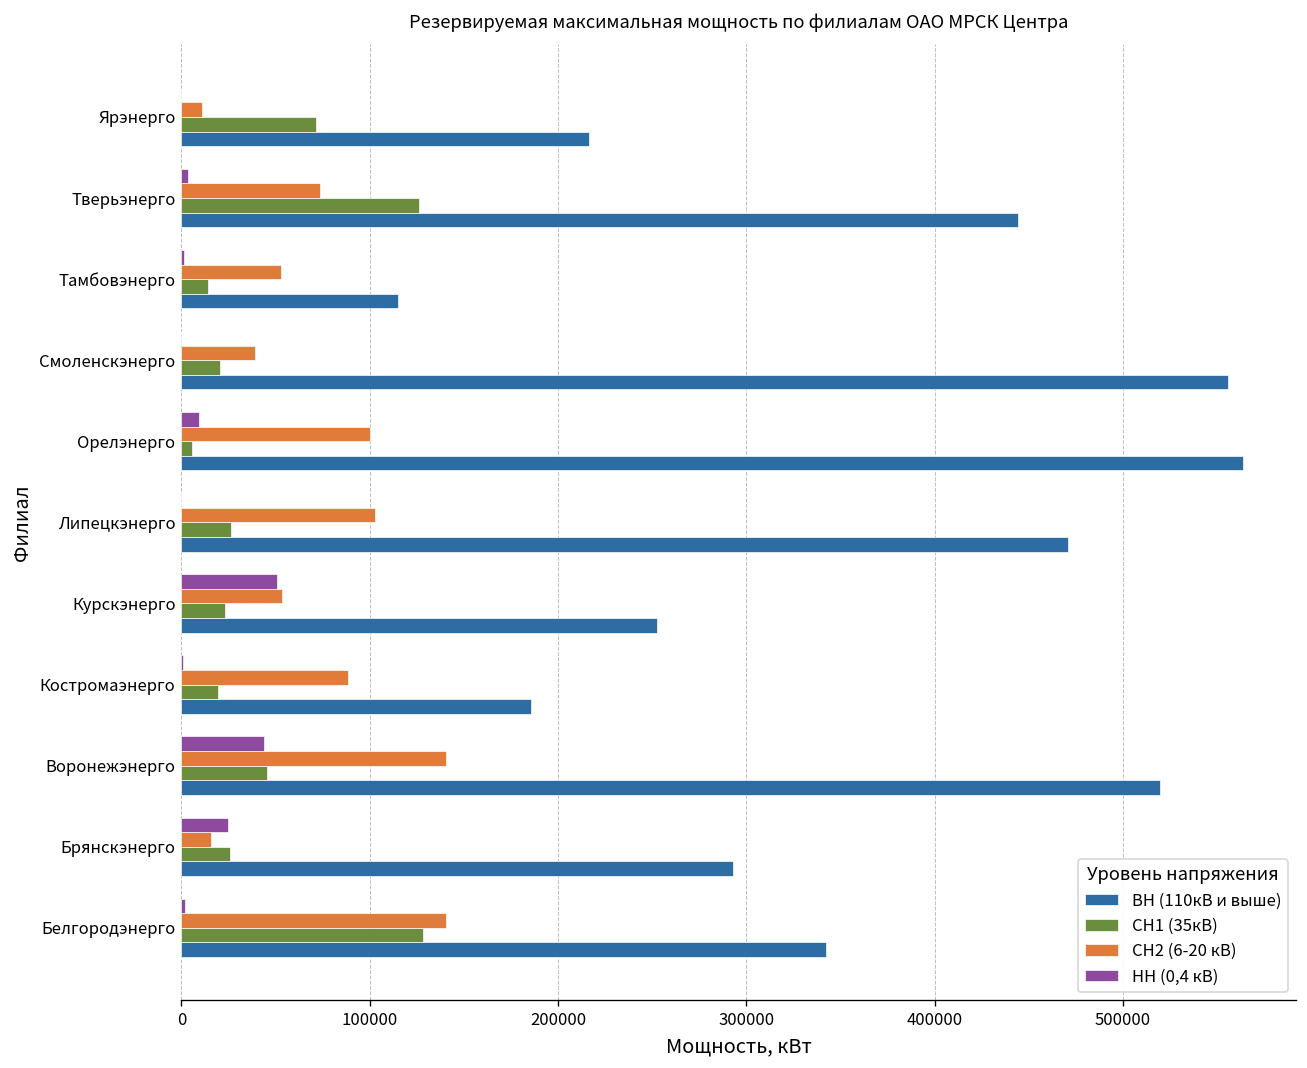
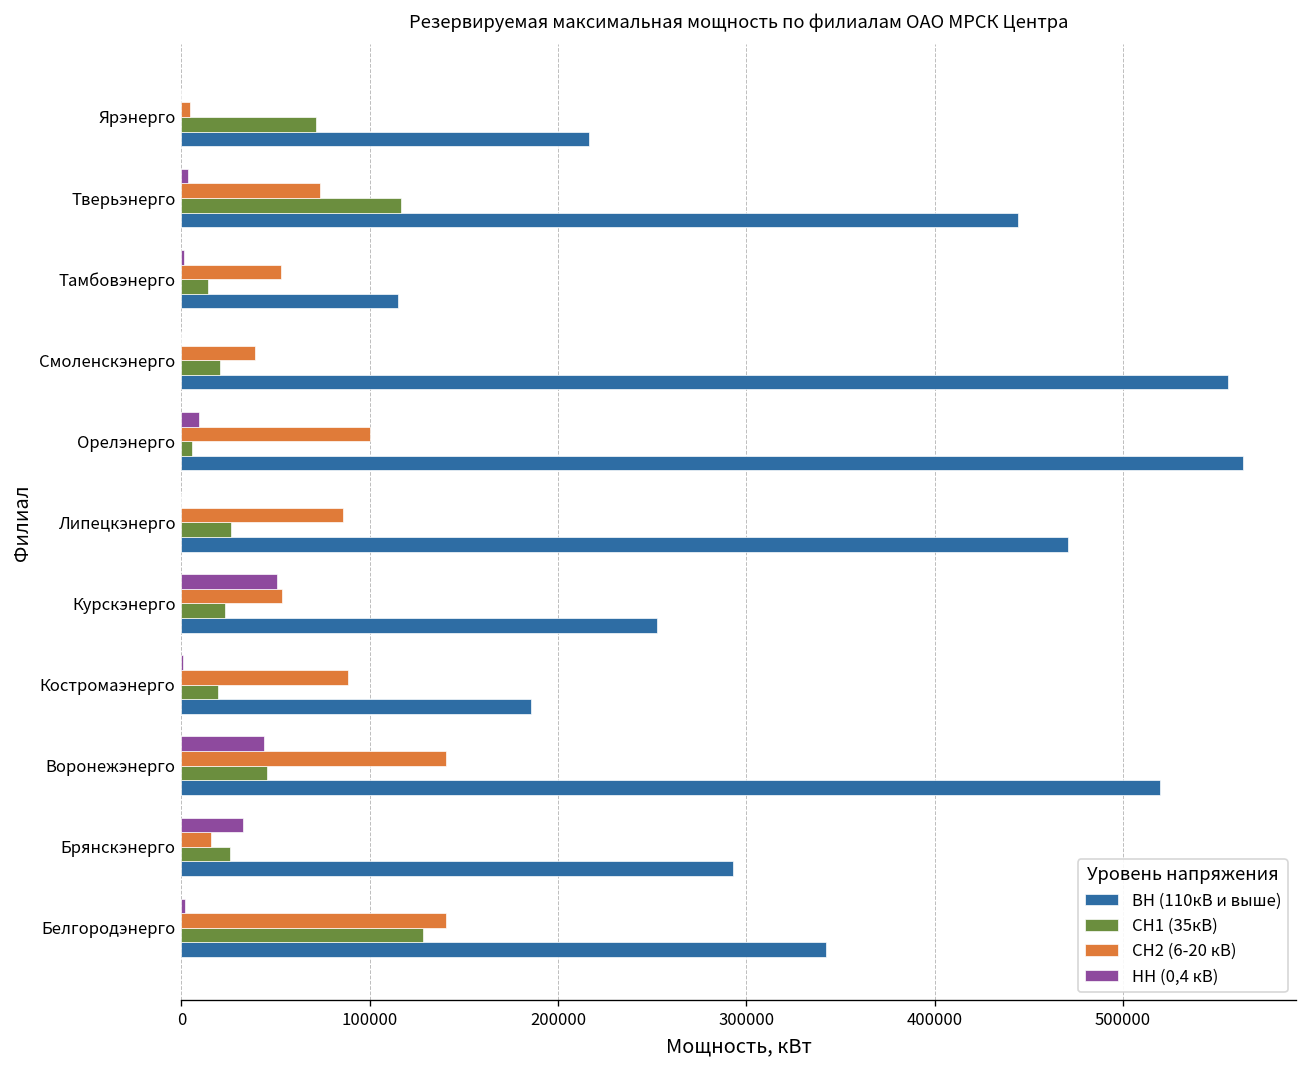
  {
    "ВН (110кВ и выше)": {
      "Ярэнерго": 217000,
      "Тверьэнерго": 444000,
      "Тамбовэнерго": 115000,
      "Смоленскэнерго": 556000,
      "Орелэнерго": 564000,
      "Липецкэнерго": 471000,
      "Курскэнерго": 252000,
      "Костромаэнерго": 185000,
      "Воронежэнерго": 520000,
      "Брянскэнерго": 293000,
      "Белгородэнерго": 342000
    },
    "СН1 (35кВ)": {
      "Ярэнерго": 72000,
-     "Тверьэнерго": 126000,
+     "Тверьэнерго": 117000,
      "Тамбовэнерго": 14000,
      "Смоленскэнерго": 20000,
      "Орелэнерго": 6000,
      "Липецкэнерго": 26000,
      "Курскэнерго": 23000,
      "Костромаэнерго": 20000,
      "Воронежэнерго": 45000,
      "Брянскэнерго": 26000,
      "Белгородэнерго": 128000
    },
    "СН2 (6-20 кВ)": {
-     "Ярэнерго": 11000,
+     "Ярэнерго": 5000,
      "Тверьэнерго": 73000,
      "Тамбовэнерго": 53000,
      "Смоленскэнерго": 39000,
      "Орелэнерго": 100000,
-     "Липецкэнерго": 103000,
+     "Липецкэнерго": 86000,
      "Курскэнерго": 54000,
      "Костромаэнерго": 89000,
      "Воронежэнерго": 140000,
      "Брянскэнерго": 16000,
      "Белгородэнерго": 140000
    },
    "НН (0,4 кВ)": {
      "Ярэнерго": 0,
      "Тверьэнерго": 3000,
      "Смоленскэнерго": 0,
      "Орелэнерго": 9000,
      "Липецкэнерго": 0,
      "Курскэнерго": 51000,
      "Воронежэнерго": 44000,
-     "Брянскэнерго": 25000,
+     "Брянскэнерго": 33000,
      "Белгородэнерго": 2000
    }
  }
